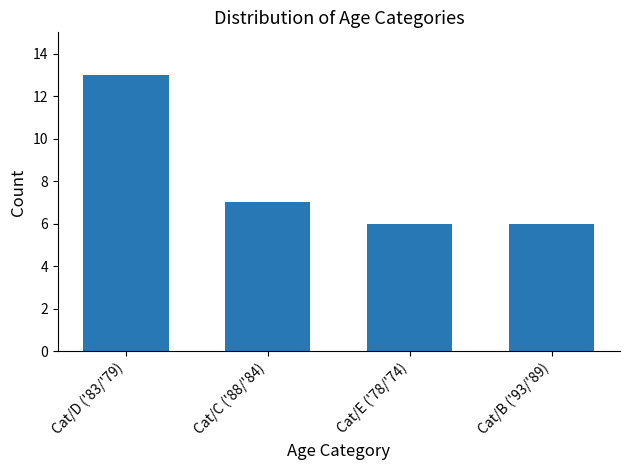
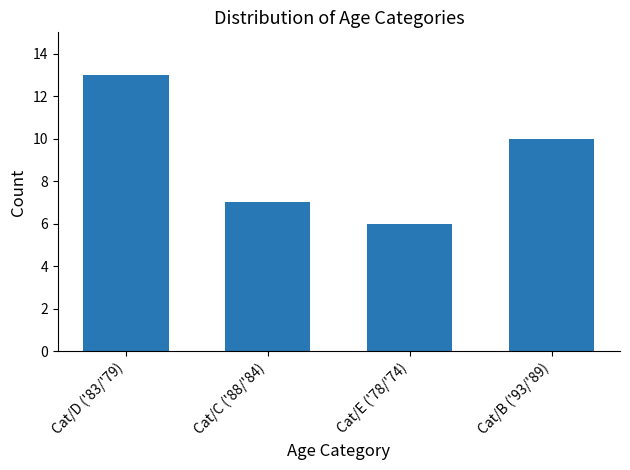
  {
    "Cat/D ('83/'79)": 13,
    "Cat/C ('88/'84)": 7,
    "Cat/E ('78/'74)": 6,
-   "Cat/B ('93/'89)": 6
+   "Cat/B ('93/'89)": 10
  }
